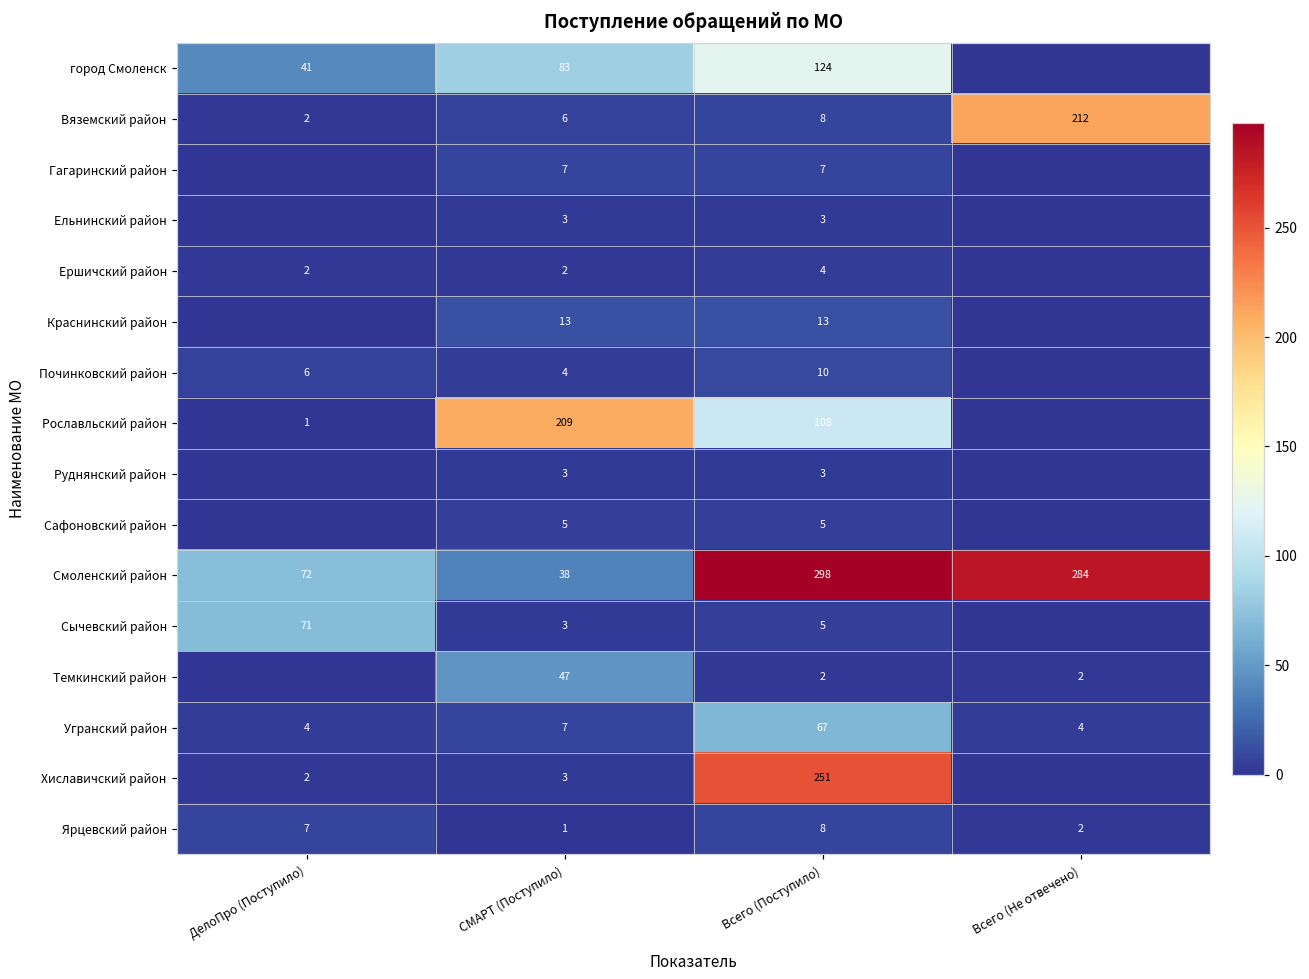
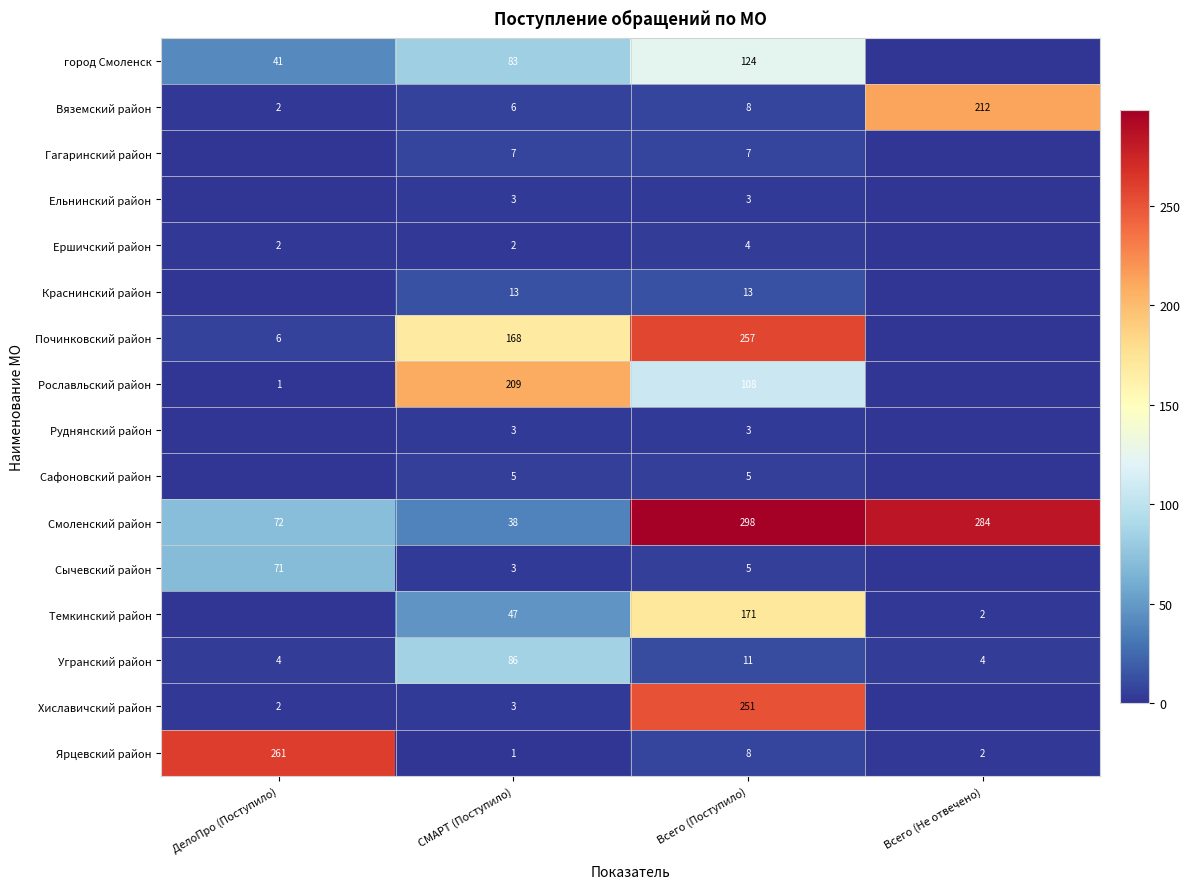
  {
    "город Смоленск": {
      "ДелоПро (Поступило)": 41,
      "СМАРТ (Поступило)": 83,
      "Всего (Поступило)": 124
    },
    "Вяземский район": {
      "ДелоПро (Поступило)": 2,
      "СМАРТ (Поступило)": 6,
      "Всего (Поступило)": 8,
      "Всего (Не отвечено)": 212
    },
    "Гагаринский район": {
      "СМАРТ (Поступило)": 7,
      "Всего (Поступило)": 7
    },
    "Ельнинский район": {
      "СМАРТ (Поступило)": 3,
      "Всего (Поступило)": 3
    },
    "Ершичский район": {
      "ДелоПро (Поступило)": 2,
      "СМАРТ (Поступило)": 2,
      "Всего (Поступило)": 4
    },
    "Краснинский район": {
      "СМАРТ (Поступило)": 13,
      "Всего (Поступило)": 13
    },
    "Починковский район": {
      "ДелоПро (Поступило)": 6,
-     "СМАРТ (Поступило)": 4,
-     "Всего (Поступило)": 10
+     "СМАРТ (Поступило)": 168,
+     "Всего (Поступило)": 257
    },
    "Рославльский район": {
      "ДелоПро (Поступило)": 1,
      "СМАРТ (Поступило)": 209,
      "Всего (Поступило)": 108
    },
    "Руднянский район": {
      "СМАРТ (Поступило)": 3,
      "Всего (Поступило)": 3
    },
    "Сафоновский район": {
      "СМАРТ (Поступило)": 5,
      "Всего (Поступило)": 5
    },
    "Смоленский район": {
      "ДелоПро (Поступило)": 72,
      "СМАРТ (Поступило)": 38,
      "Всего (Поступило)": 298,
      "Всего (Не отвечено)": 284
    },
    "Сычевский район": {
      "ДелоПро (Поступило)": 71,
      "СМАРТ (Поступило)": 3,
      "Всего (Поступило)": 5
    },
    "Темкинский район": {
      "СМАРТ (Поступило)": 47,
-     "Всего (Поступило)": 2,
+     "Всего (Поступило)": 171,
      "Всего (Не отвечено)": 2
    },
    "Угранский район": {
      "ДелоПро (Поступило)": 4,
-     "СМАРТ (Поступило)": 7,
-     "Всего (Поступило)": 67,
+     "СМАРТ (Поступило)": 86,
+     "Всего (Поступило)": 11,
      "Всего (Не отвечено)": 4
    },
    "Хиславичский район": {
      "ДелоПро (Поступило)": 2,
      "СМАРТ (Поступило)": 3,
      "Всего (Поступило)": 251
    },
    "Ярцевский район": {
-     "ДелоПро (Поступило)": 7,
+     "ДелоПро (Поступило)": 261,
      "СМАРТ (Поступило)": 1,
      "Всего (Поступило)": 8,
      "Всего (Не отвечено)": 2
    }
  }
